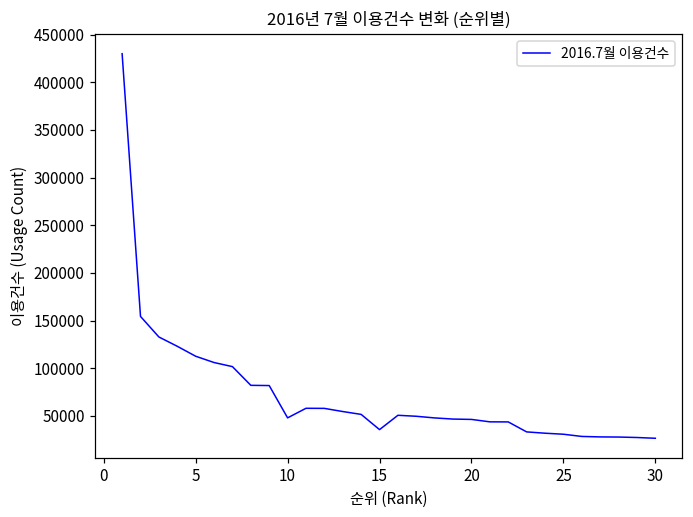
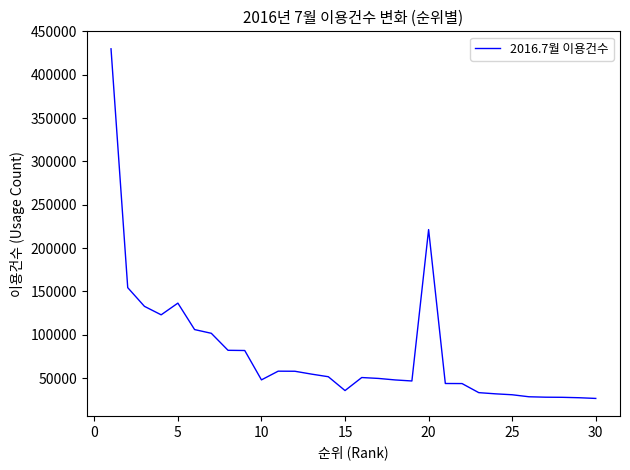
  {
-   "5": 110000,
+   "5": 140000,
    "10": 50000,
    "15": 40000,
-   "20": 50000,
+   "20": 220000,
    "25": 30000,
    "30": 30000
  }
